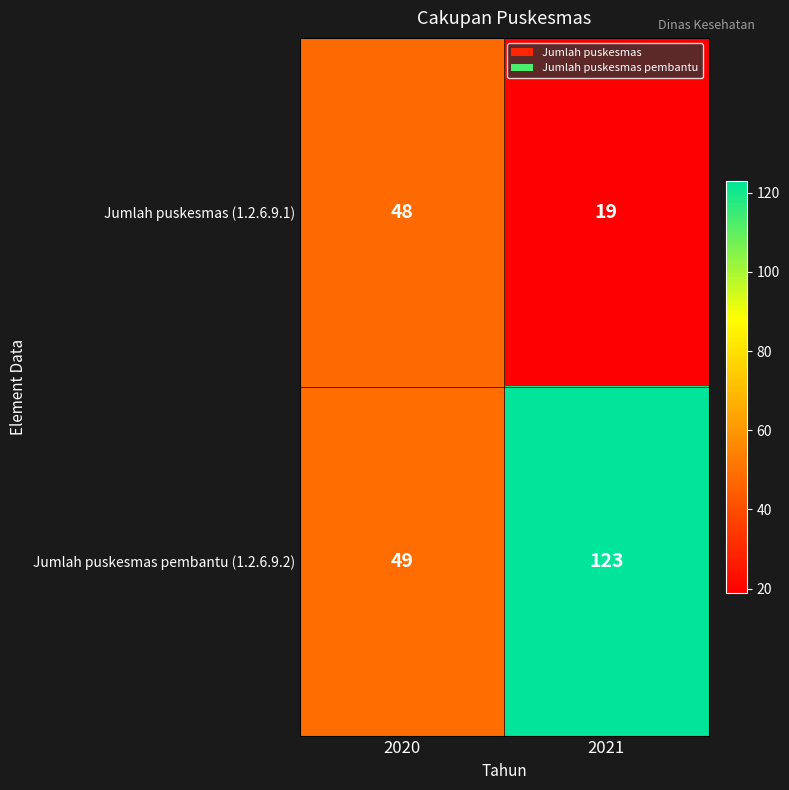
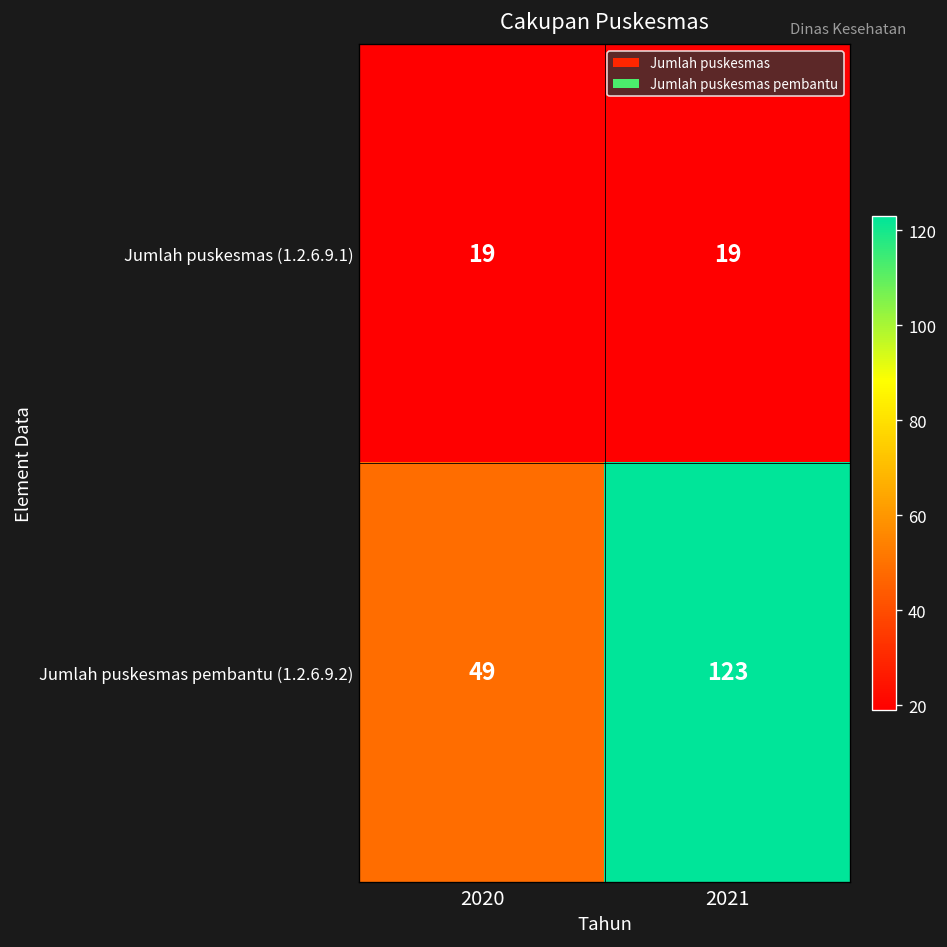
  {
    "Jumlah puskesmas (1.2.6.9.1)": {
-     "2020": 48,
+     "2020": 19,
      "2021": 19
    },
    "Jumlah puskesmas pembantu (1.2.6.9.2)": {
      "2020": 49,
      "2021": 123
    }
  }
